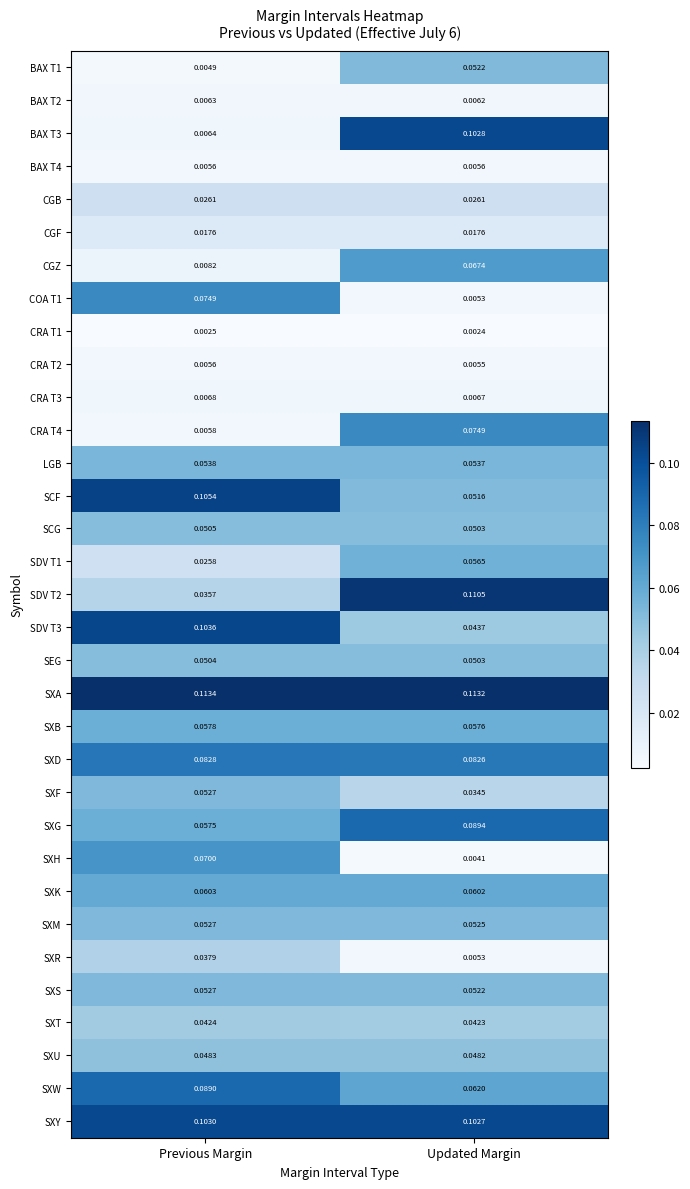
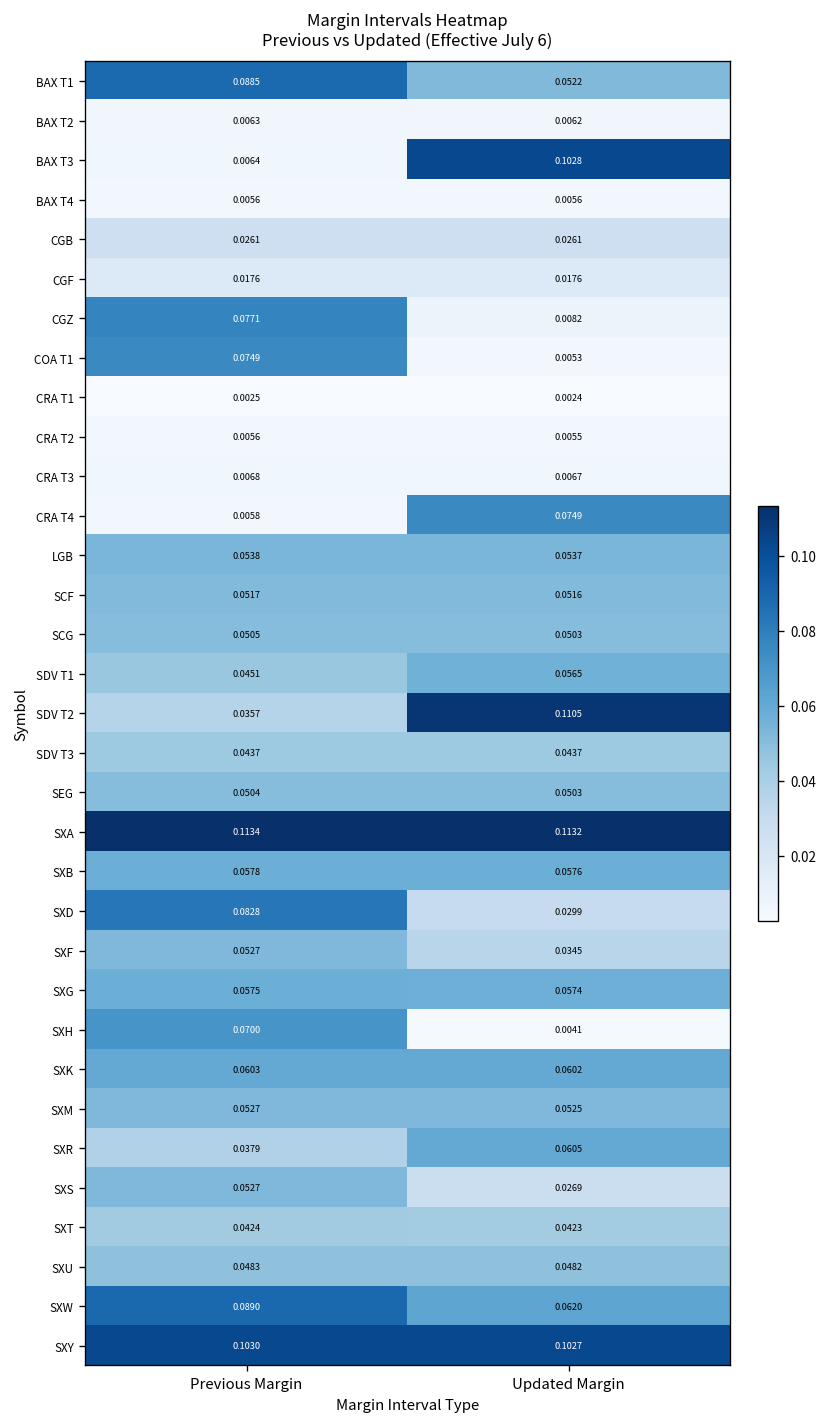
  {
    "BAX T1": {
-     "Previous Margin": 0.0049,
+     "Previous Margin": 0.0885,
      "Updated Margin": 0.0522
    },
    "BAX T2": {
      "Previous Margin": 0.0063,
      "Updated Margin": 0.0062
    },
    "BAX T3": {
      "Previous Margin": 0.0064,
      "Updated Margin": 0.1028
    },
    "BAX T4": {
      "Previous Margin": 0.0056,
      "Updated Margin": 0.0056
    },
    "CGB": {
      "Previous Margin": 0.0261,
      "Updated Margin": 0.0261
    },
    "CGF": {
      "Previous Margin": 0.0176,
      "Updated Margin": 0.0176
    },
    "CGZ": {
-     "Previous Margin": 0.0082,
-     "Updated Margin": 0.0674
+     "Previous Margin": 0.0771,
+     "Updated Margin": 0.0082
    },
    "COA T1": {
      "Previous Margin": 0.0749,
      "Updated Margin": 0.0053
    },
    "CRA T1": {
      "Previous Margin": 0.0025,
      "Updated Margin": 0.0024
    },
    "CRA T2": {
      "Previous Margin": 0.0056,
      "Updated Margin": 0.0055
    },
    "CRA T3": {
      "Previous Margin": 0.0068,
      "Updated Margin": 0.0067
    },
    "CRA T4": {
      "Previous Margin": 0.0058,
      "Updated Margin": 0.0749
    },
    "LGB": {
      "Previous Margin": 0.0538,
      "Updated Margin": 0.0537
    },
    "SCF": {
-     "Previous Margin": 0.1054,
+     "Previous Margin": 0.0517,
      "Updated Margin": 0.0516
    },
    "SCG": {
      "Previous Margin": 0.0505,
      "Updated Margin": 0.0503
    },
    "SDV T1": {
-     "Previous Margin": 0.0258,
+     "Previous Margin": 0.0451,
      "Updated Margin": 0.0565
    },
    "SDV T2": {
      "Previous Margin": 0.0357,
      "Updated Margin": 0.1105
    },
    "SDV T3": {
-     "Previous Margin": 0.1036,
+     "Previous Margin": 0.0437,
      "Updated Margin": 0.0437
    },
    "SEG": {
      "Previous Margin": 0.0504,
      "Updated Margin": 0.0503
    },
    "SXA": {
      "Previous Margin": 0.1134,
      "Updated Margin": 0.1132
    },
    "SXB": {
      "Previous Margin": 0.0578,
      "Updated Margin": 0.0576
    },
    "SXD": {
      "Previous Margin": 0.0828,
-     "Updated Margin": 0.0826
+     "Updated Margin": 0.0299
    },
    "SXF": {
      "Previous Margin": 0.0527,
      "Updated Margin": 0.0345
    },
    "SXG": {
      "Previous Margin": 0.0575,
-     "Updated Margin": 0.0894
+     "Updated Margin": 0.0574
    },
    "SXH": {
      "Previous Margin": 0.0700,
      "Updated Margin": 0.0041
    },
    "SXK": {
      "Previous Margin": 0.0603,
      "Updated Margin": 0.0602
    },
    "SXM": {
      "Previous Margin": 0.0527,
      "Updated Margin": 0.0525
    },
    "SXR": {
      "Previous Margin": 0.0379,
-     "Updated Margin": 0.0053
+     "Updated Margin": 0.0605
    },
    "SXS": {
      "Previous Margin": 0.0527,
-     "Updated Margin": 0.0522
+     "Updated Margin": 0.0269
    },
    "SXT": {
      "Previous Margin": 0.0424,
      "Updated Margin": 0.0423
    },
    "SXU": {
      "Previous Margin": 0.0483,
      "Updated Margin": 0.0482
    },
    "SXW": {
      "Previous Margin": 0.0890,
      "Updated Margin": 0.0620
    },
    "SXY": {
      "Previous Margin": 0.1030,
      "Updated Margin": 0.1027
    }
  }
